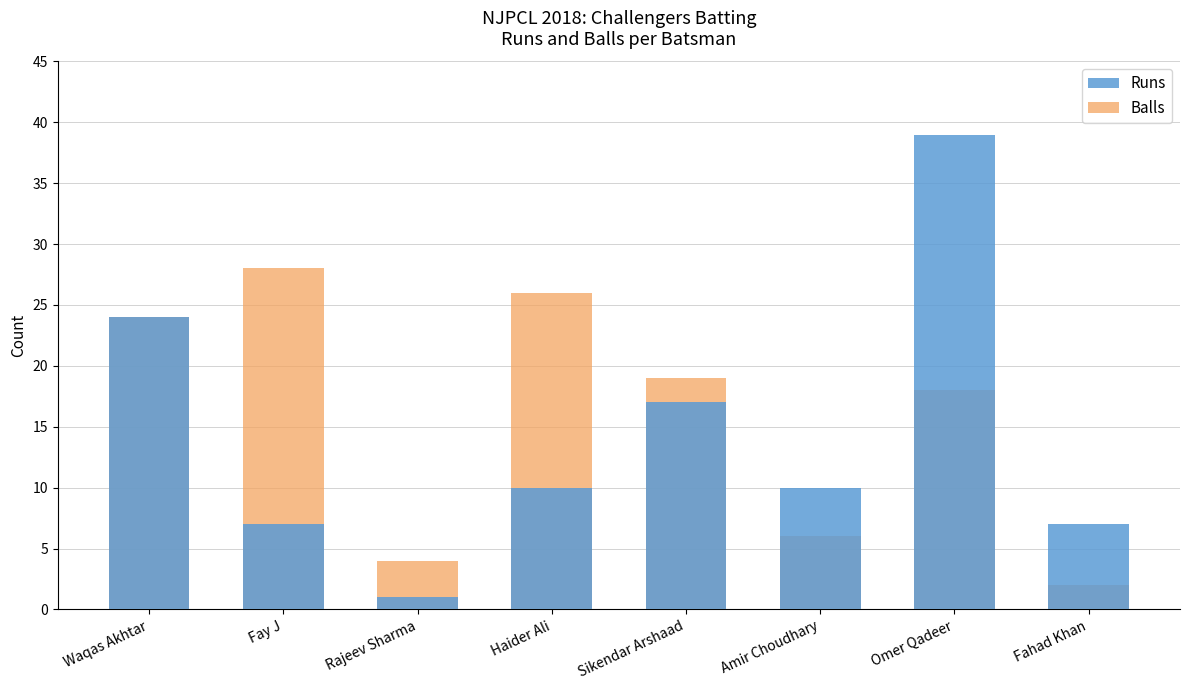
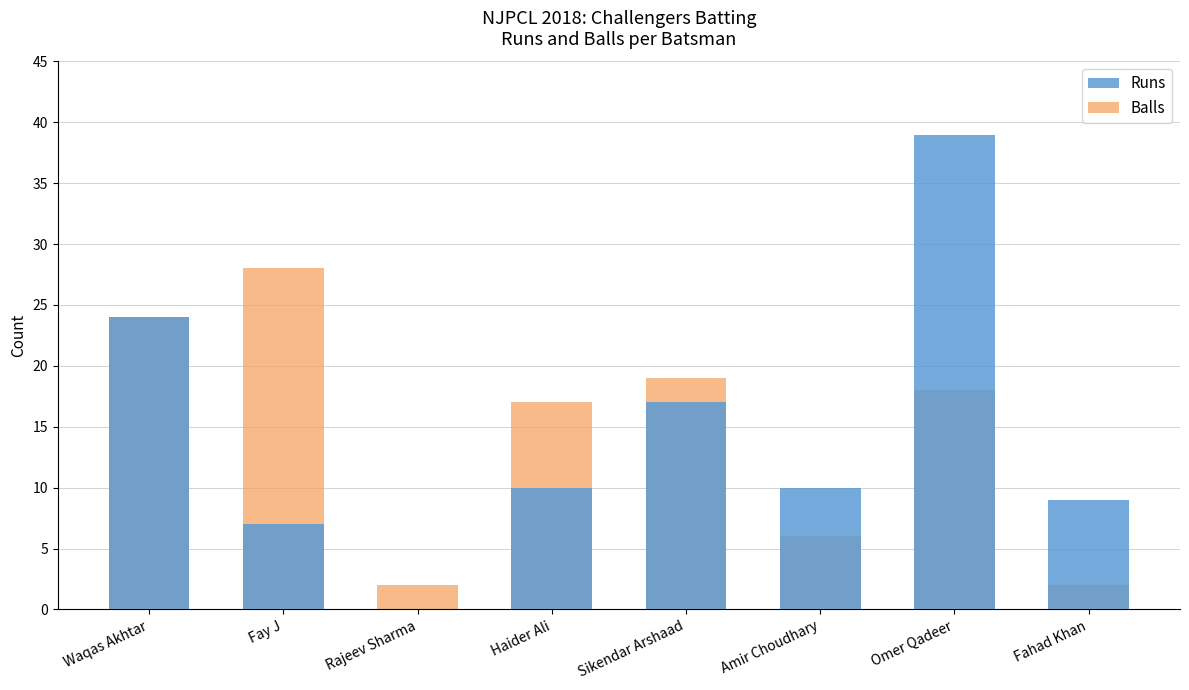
  {
    "Runs": {
      "Waqas Akhtar": 24,
-     "Rajeev Sharma": 1,
+     "Rajeev Sharma": 0,
      "Amir Choudhary": 10,
      "Omer Qadeer": 39,
-     "Fahad Khan": 7
+     "Fahad Khan": 9
    },
    "Balls": {
      "Waqas Akhtar": 24,
      "Fay J": 28,
-     "Rajeev Sharma": 4,
-     "Haider Ali": 26,
+     "Rajeev Sharma": 2,
+     "Haider Ali": 17,
      "Sikendar Arshaad": 19
    }
  }
